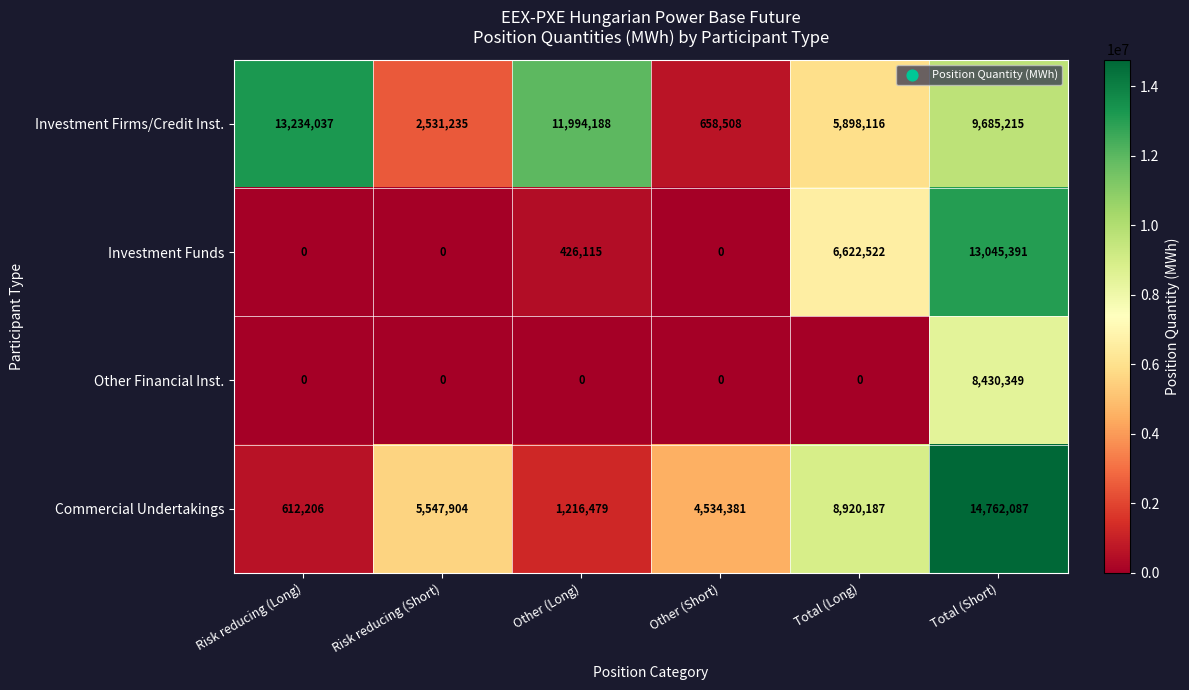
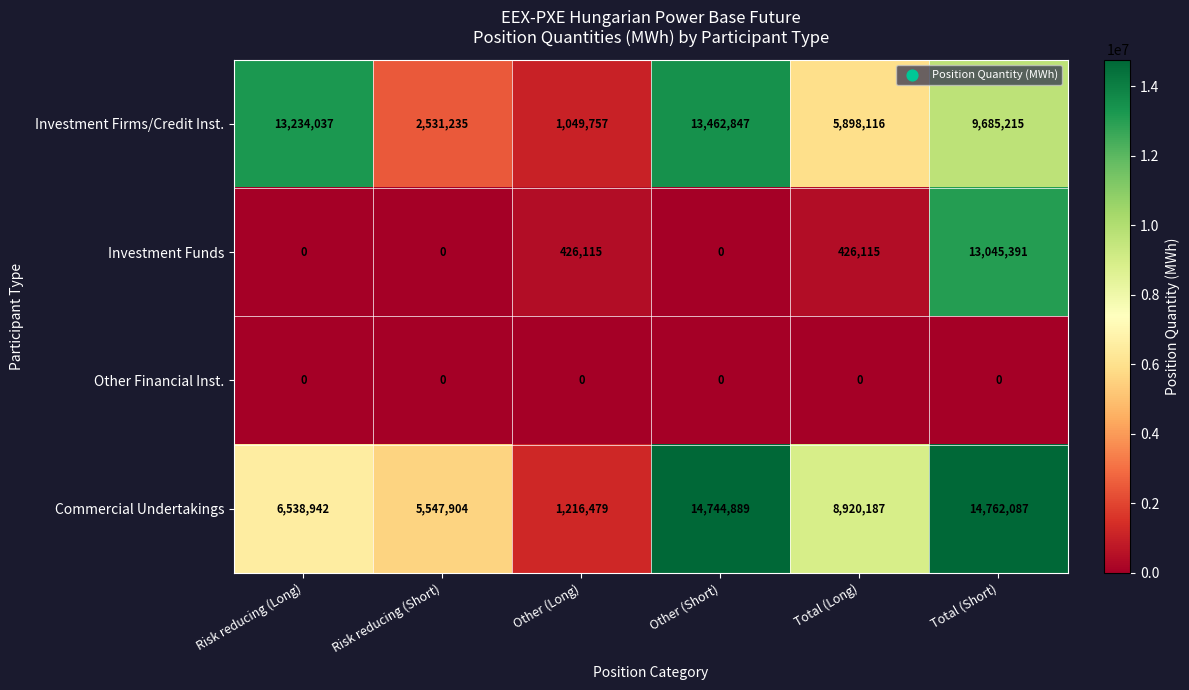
  {
    "Investment Firms/Credit Inst.": {
      "Risk reducing (Long)": "13,234,037",
      "Risk reducing (Short)": "2,531,235",
-     "Other (Long)": "11,994,188",
-     "Other (Short)": "658,508",
+     "Other (Long)": "1,049,757",
+     "Other (Short)": "13,462,847",
      "Total (Long)": "5,898,116",
      "Total (Short)": "9,685,215"
    },
    "Investment Funds": {
      "Risk reducing (Long)": "0",
      "Risk reducing (Short)": "0",
      "Other (Long)": "426,115",
      "Other (Short)": "0",
-     "Total (Long)": "6,622,522",
+     "Total (Long)": "426,115",
      "Total (Short)": "13,045,391"
    },
    "Other Financial Inst.": {
      "Risk reducing (Long)": "0",
      "Risk reducing (Short)": "0",
      "Other (Long)": "0",
      "Other (Short)": "0",
      "Total (Long)": "0",
-     "Total (Short)": "8,430,349"
+     "Total (Short)": "0"
    },
    "Commercial Undertakings": {
-     "Risk reducing (Long)": "612,206",
+     "Risk reducing (Long)": "6,538,942",
      "Risk reducing (Short)": "5,547,904",
      "Other (Long)": "1,216,479",
-     "Other (Short)": "4,534,381",
+     "Other (Short)": "14,744,889",
      "Total (Long)": "8,920,187",
      "Total (Short)": "14,762,087"
    }
  }
